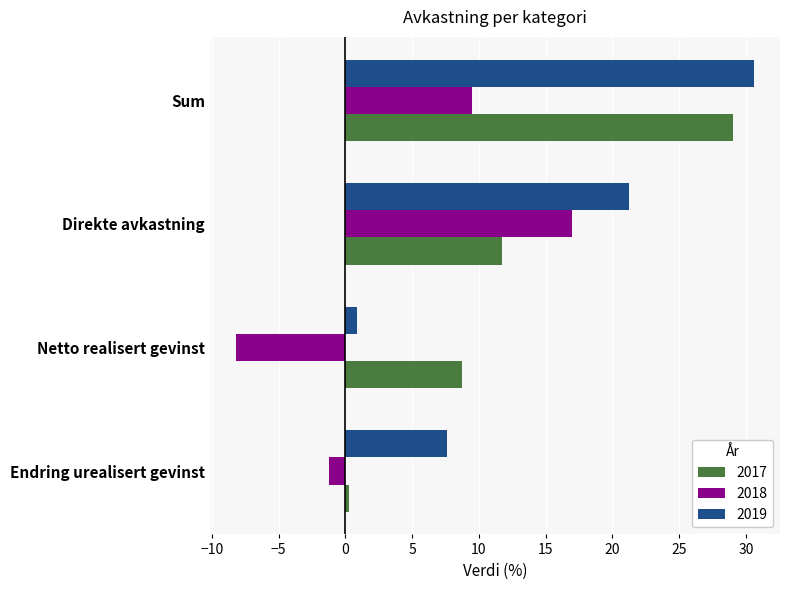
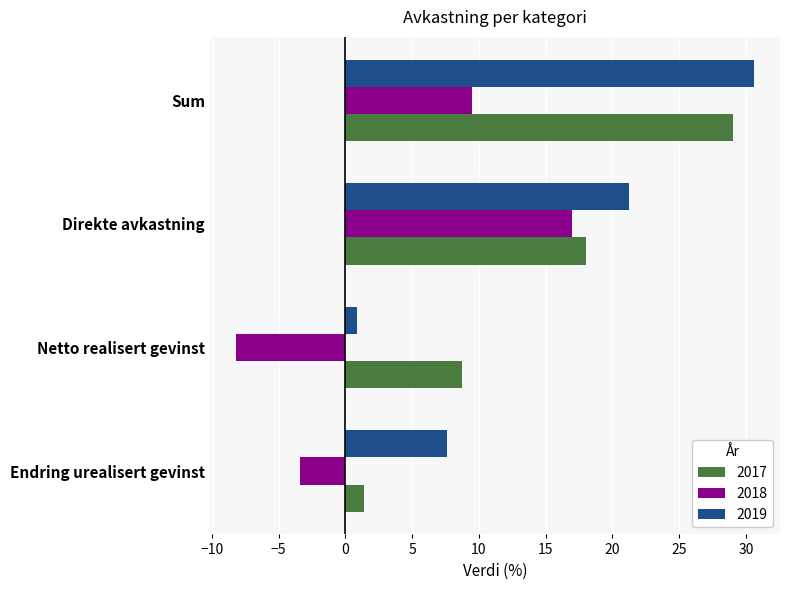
  {
    "2017": {
      "Sum": 29.0,
-     "Direkte avkastning": 11.7,
+     "Direkte avkastning": 18.0,
      "Netto realisert gevinst": 8.7,
-     "Endring urealisert gevinst": 0.3
+     "Endring urealisert gevinst": 1.4
    },
    "2018": {
      "Sum": 9.5,
      "Direkte avkastning": 17.0,
      "Netto realisert gevinst": -8.2,
-     "Endring urealisert gevinst": -1.2
+     "Endring urealisert gevinst": -3.4
    },
    "2019": {
      "Sum": 30.6,
      "Direkte avkastning": 21.2,
      "Netto realisert gevinst": 0.9,
      "Endring urealisert gevinst": 7.6
    }
  }
